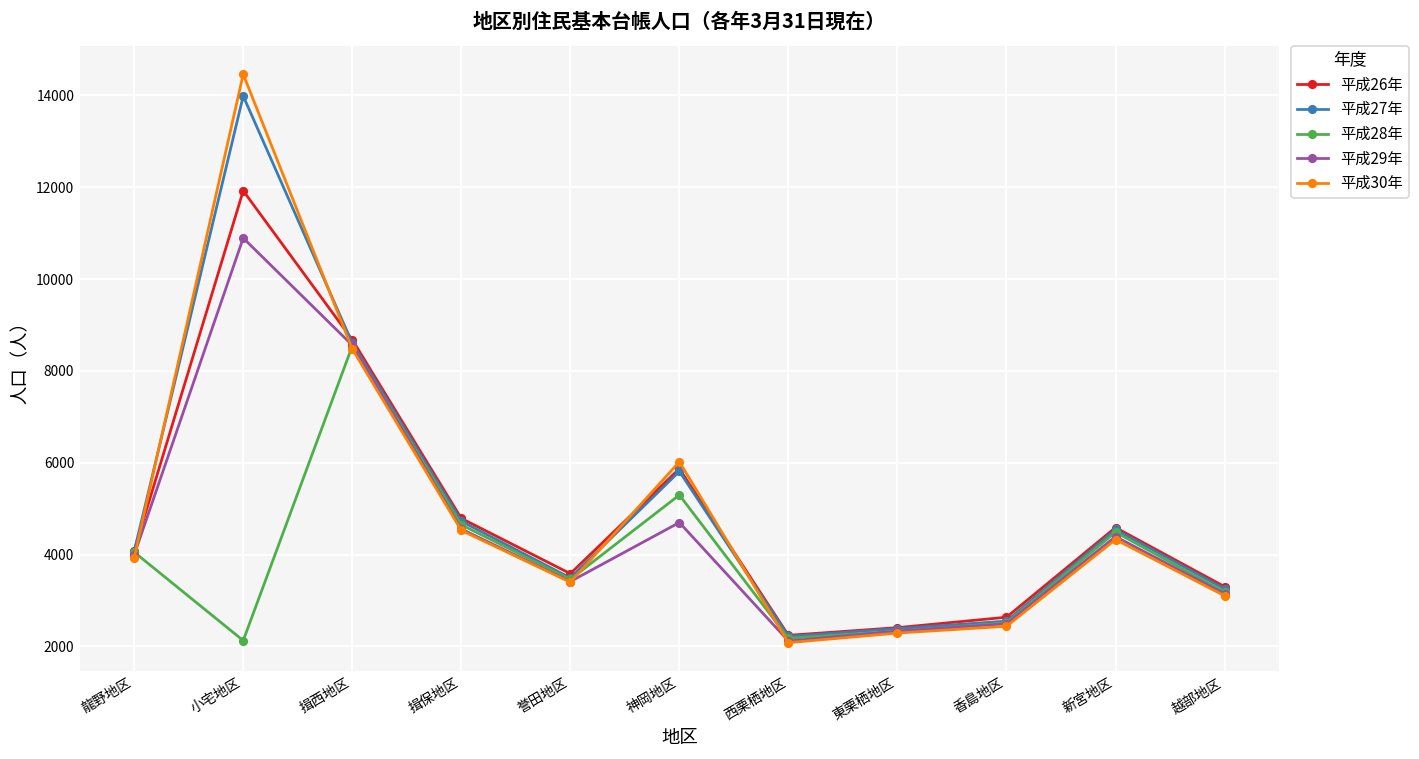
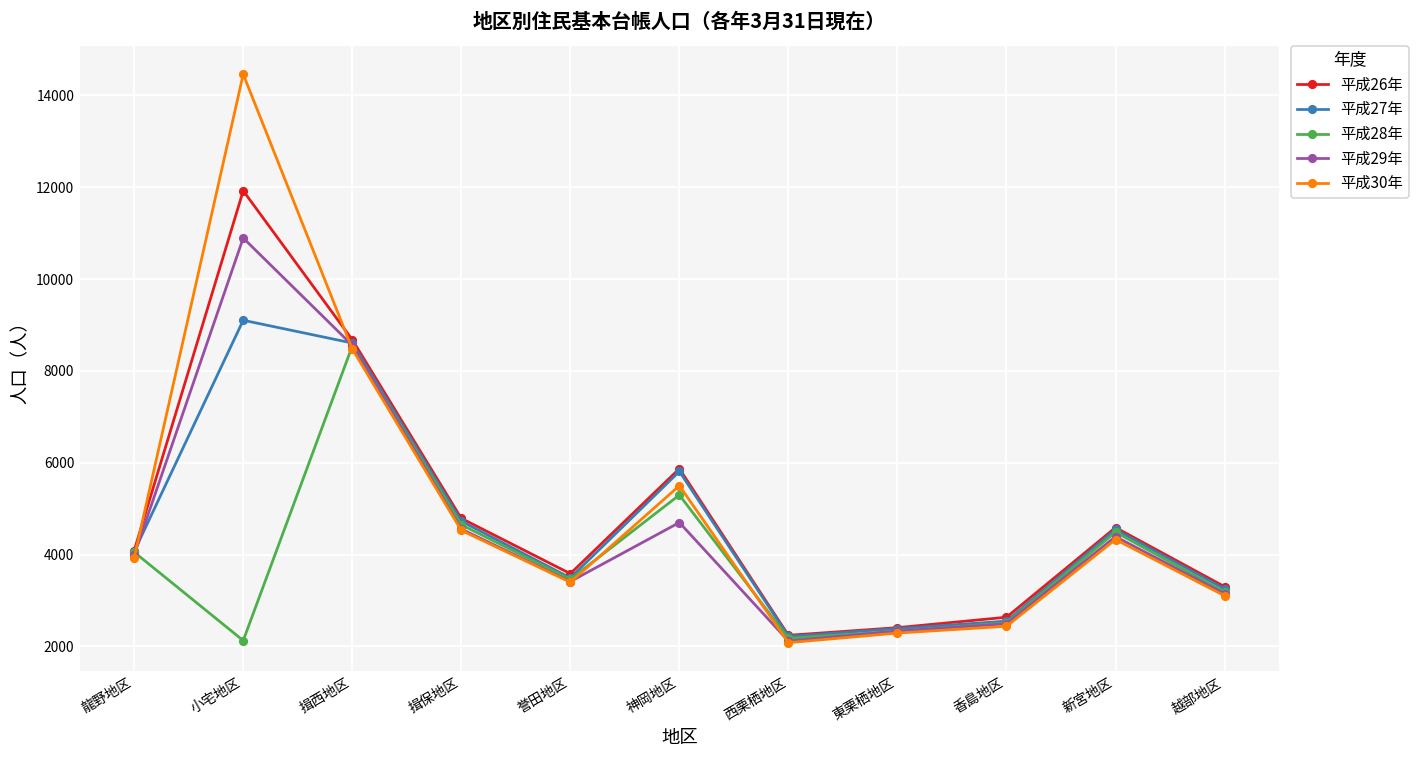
  {
    "平成26年": {
      "小宅地区": 11900,
      "揖西地区": 8700,
      "揖保地区": 4800,
      "誉田地区": 3600,
      "香島地区": 2600
    },
    "平成27年": {
-     "小宅地区": 14000,
+     "小宅地区": 9100,
      "揖保地区": 4700
    },
    "平成28年": {
      "小宅地区": 2100,
      "揖保地区": 4600,
      "神岡地区": 5300
    },
    "平成29年": {
      "龍野地区": 4000,
      "小宅地区": 10900,
      "神岡地区": 4700,
      "新宮地区": 4400
    },
    "平成30年": {
      "龍野地区": 3900,
      "小宅地区": 14500,
      "揖西地区": 8500,
-     "神岡地区": 6000,
+     "神岡地区": 5500,
      "新宮地区": 4300
    }
  }
